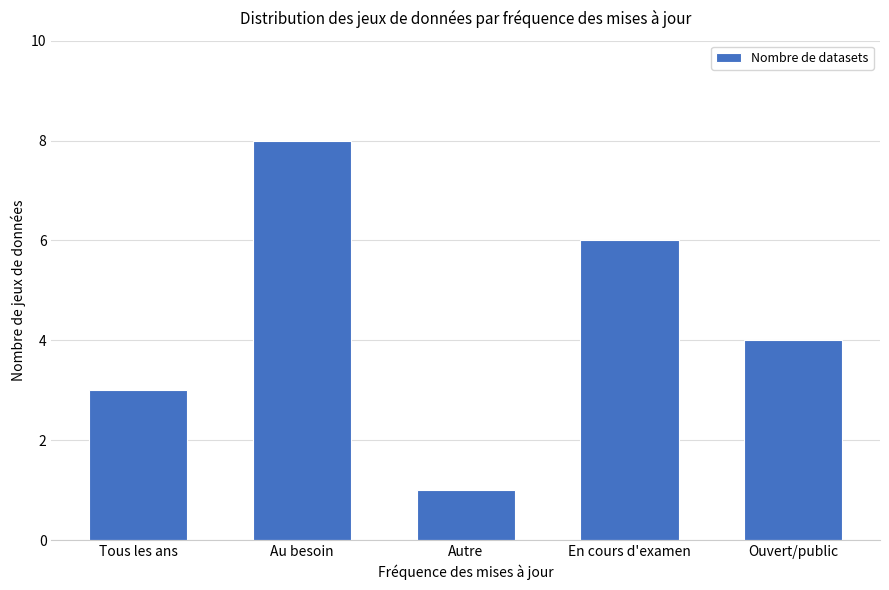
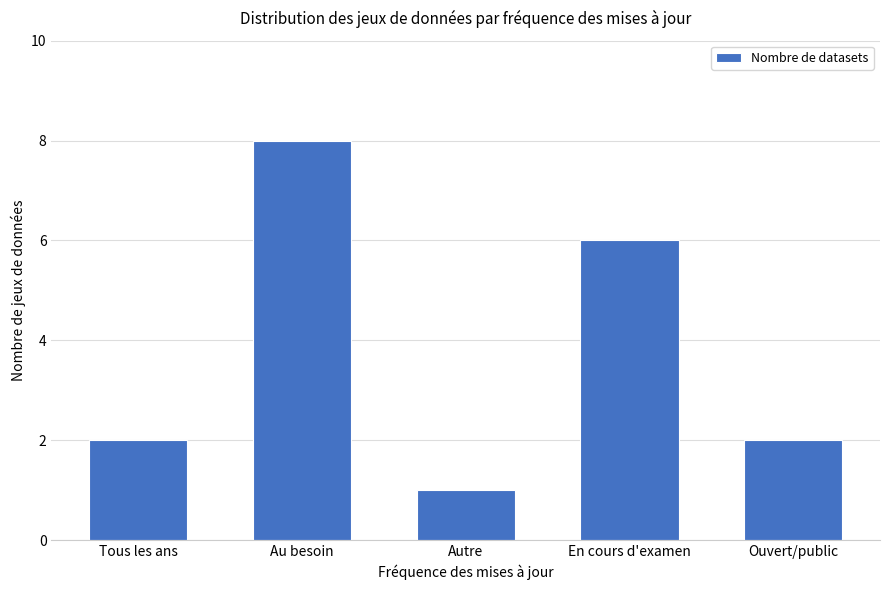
  {
-   "Tous les ans": 3,
+   "Tous les ans": 2,
    "Au besoin": 8,
    "Autre": 1,
    "En cours d'examen": 6,
-   "Ouvert/public": 4
+   "Ouvert/public": 2
  }
